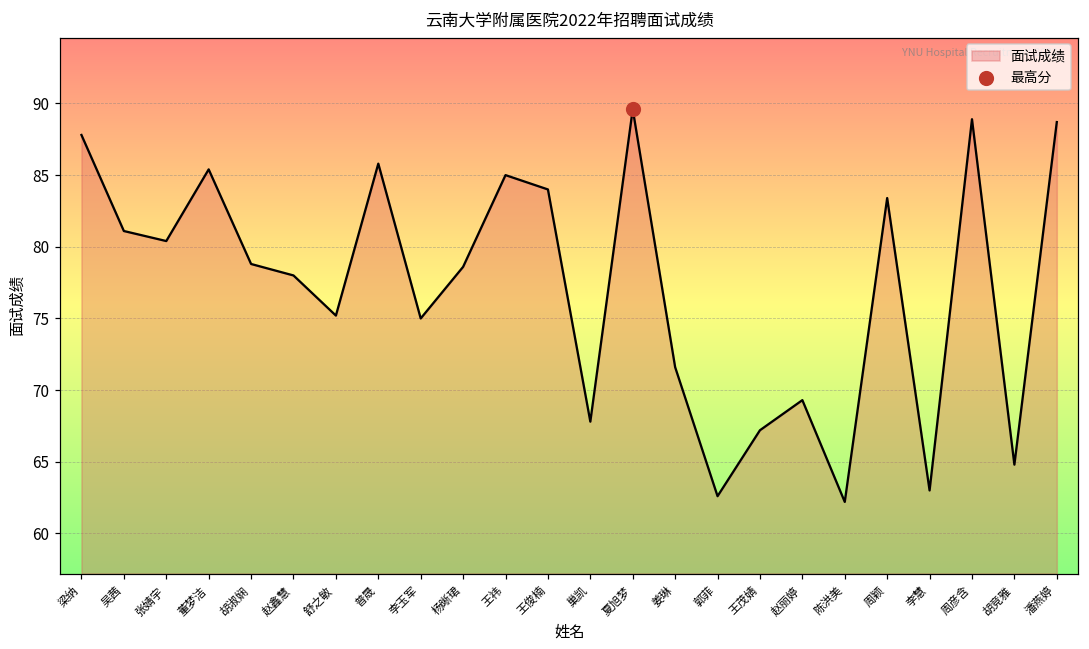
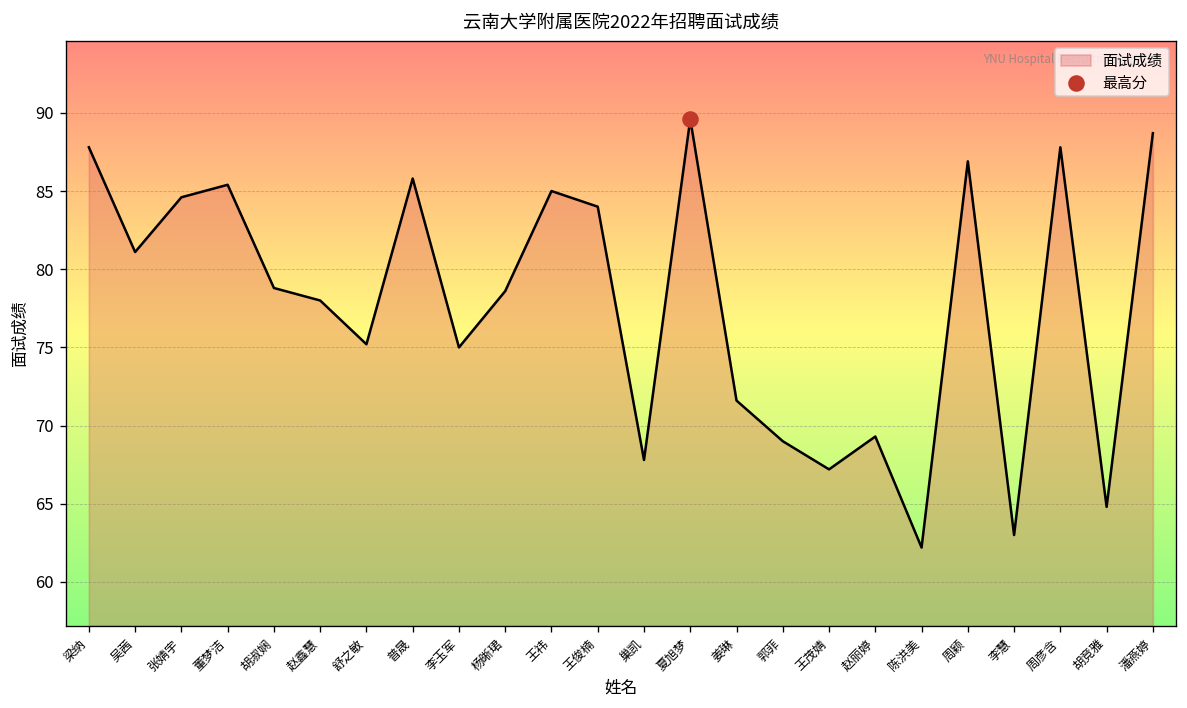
  {
    "面试成绩": {
      "梁纳": 87.8,
      "吴茜": 81.1,
-     "张婧宇": 80.4,
+     "张婧宇": 84.6,
      "董梦洁": 85.4,
      "胡淑娴": 78.8,
      "赵鑫慧": 78.0,
      "舒之敏": 75.2,
      "普晟": 85.8,
      "李玉军": 75.0,
      "杨晰珺": 78.6,
      "王祎": 85.0,
      "王俊楠": 84.0,
      "巢凯": 67.8,
      "姜琳": 71.6,
-     "郭菲": 62.6,
+     "郭菲": 69.0,
      "王茂婧": 67.2,
      "赵丽婷": 69.3,
      "陈洪美": 62.2,
-     "周颖": 83.4,
+     "周颖": 86.9,
      "李慧": 63.0,
-     "周彦含": 88.9,
+     "周彦含": 87.8,
      "胡竞雅": 64.8,
      "潘燕婷": 88.7
    }
  }
